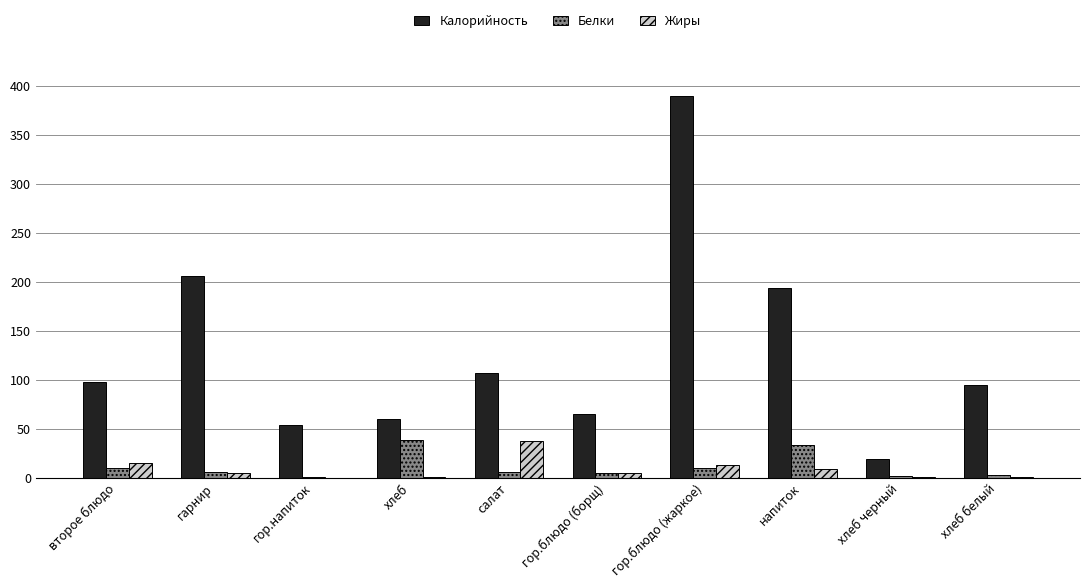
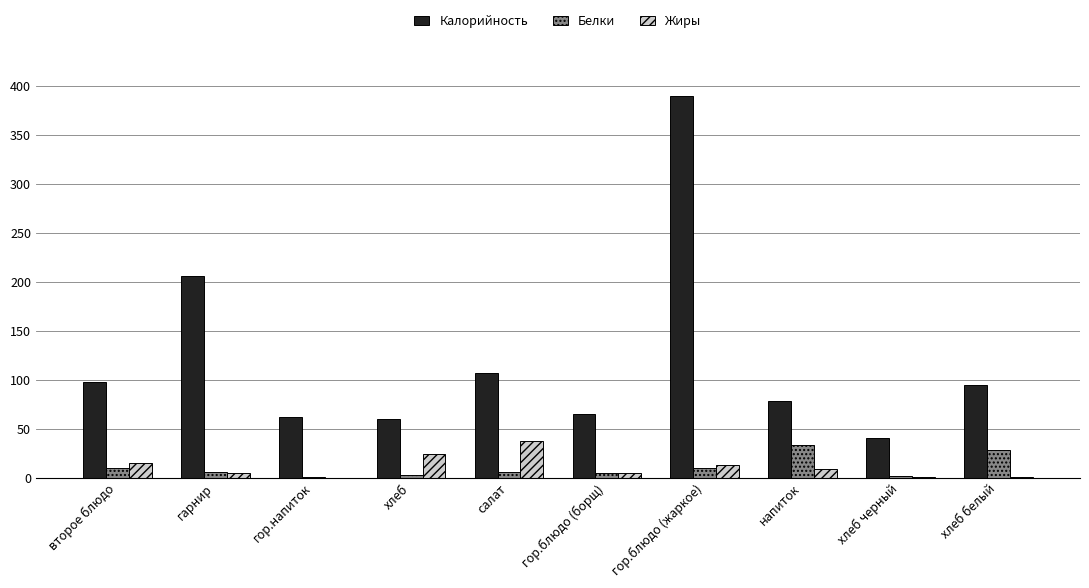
  {
    "Калорийность": {
      "второе блюдо": 100,
      "гарнир": 210,
-     "гор.напиток": 50,
+     "гор.напиток": 60,
      "хлеб": 60,
      "салат": 110,
      "гор.блюдо (борщ)": 70,
      "гор.блюдо (жаркое)": 390,
-     "напиток": 190,
-     "хлеб черный": 20,
+     "напиток": 80,
+     "хлеб черный": 40,
      "хлеб белый": 90
    },
    "Белки": {
      "второе блюдо": 10,
      "гарнир": 10,
-     "хлеб": 40,
+     "хлеб": 0,
      "салат": 10,
      "гор.блюдо (борщ)": 0,
      "гор.блюдо (жаркое)": 10,
      "напиток": 30,
-     "хлеб белый": 0
+     "хлеб белый": 30
    },
    "Жиры": {
      "второе блюдо": 10,
      "гарнир": 0,
      "гор.напиток": 0,
-     "хлеб": 0,
+     "хлеб": 20,
      "салат": 40,
      "гор.блюдо (борщ)": 0,
      "гор.блюдо (жаркое)": 10,
      "напиток": 10
    }
  }
